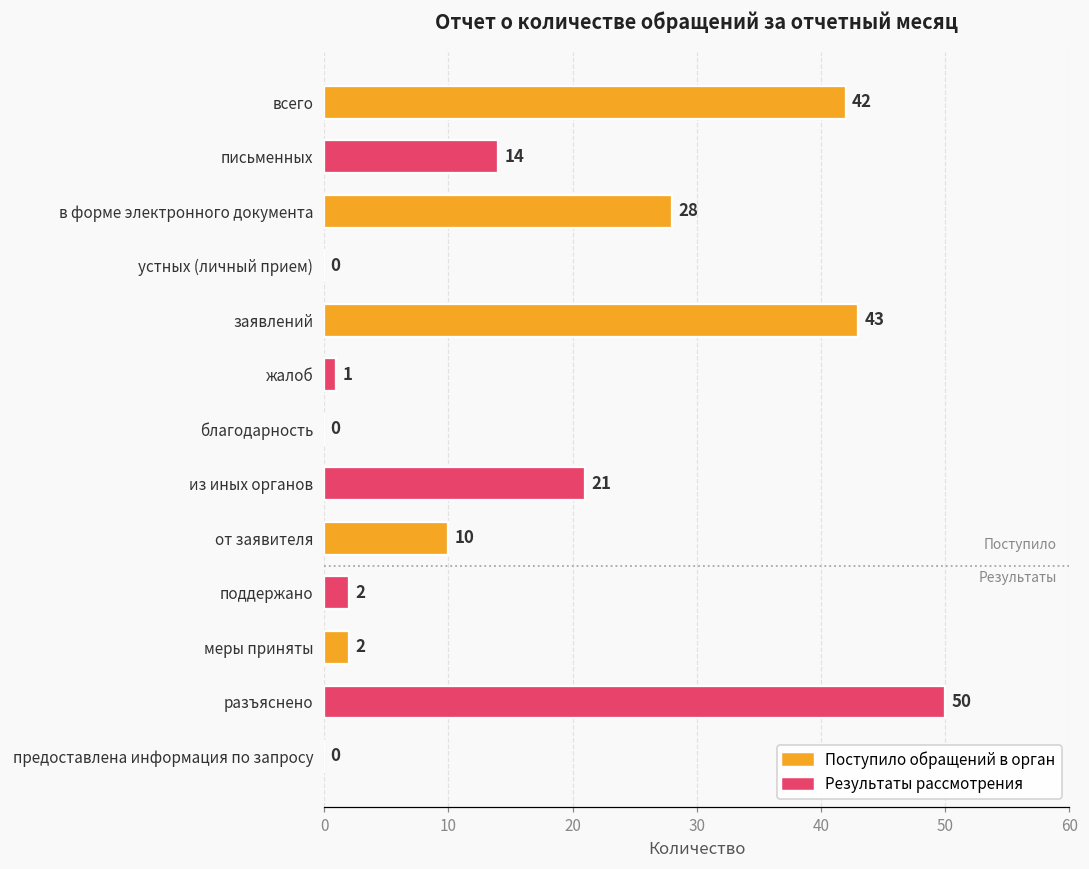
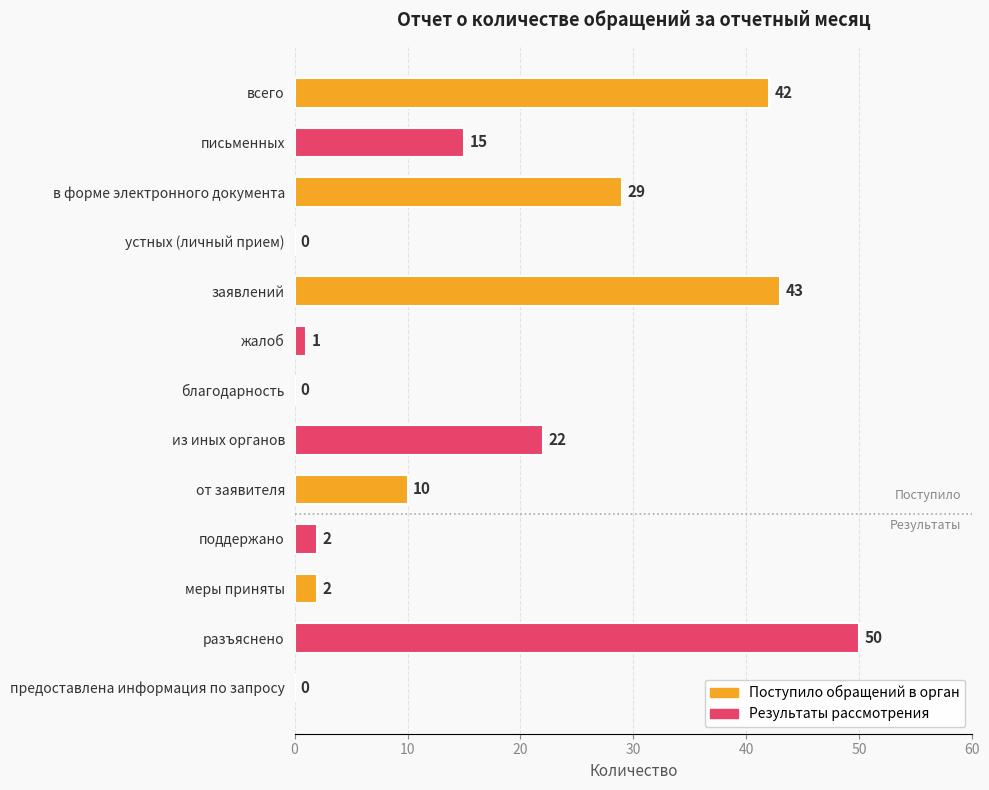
  {
    "всего": 42,
-   "письменных": 14,
-   "в форме электронного документа": 28,
+   "письменных": 15,
+   "в форме электронного документа": 29,
    "устных (личный прием)": 0,
    "заявлений": 43,
    "жалоб": 1,
    "благодарность": 0,
-   "из иных органов": 21,
+   "из иных органов": 22,
    "от заявителя": 10,
    "поддержано": 2,
    "меры приняты": 2,
    "разъяснено": 50,
    "предоставлена информация по запросу": 0
  }
